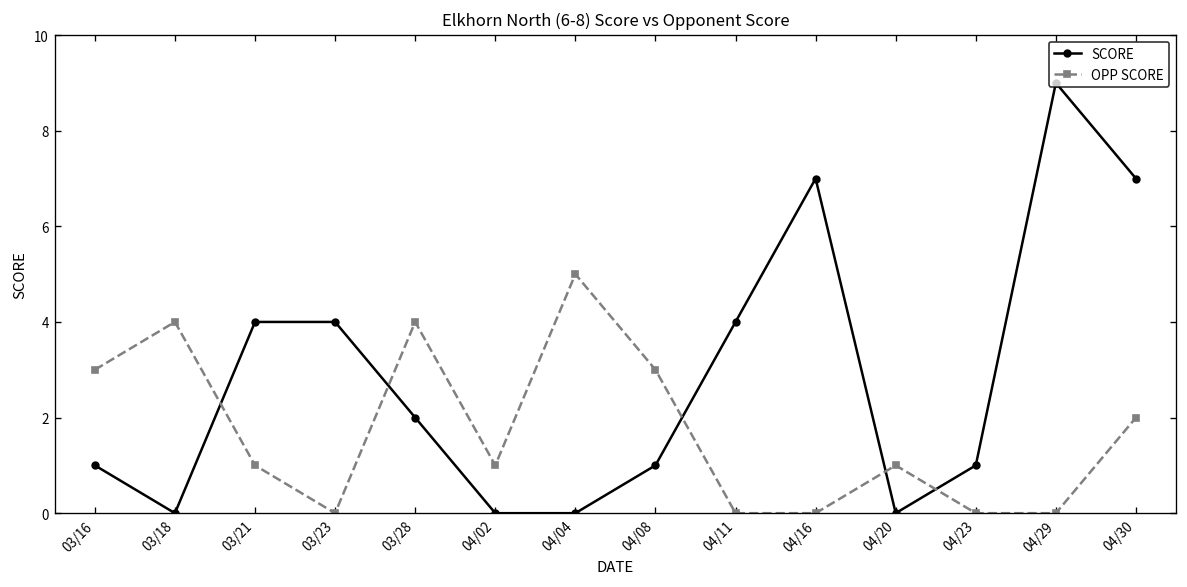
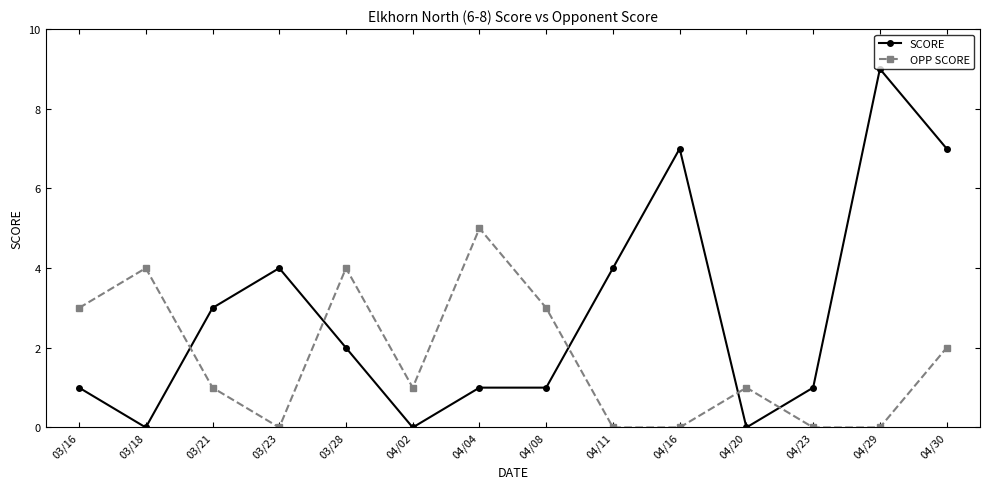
  {
    "SCORE": {
      "03/16": 1,
      "03/18": 0,
-     "03/21": 4,
+     "03/21": 3,
      "03/23": 4,
      "03/28": 2,
      "04/02": 0,
-     "04/04": 0,
+     "04/04": 1,
      "04/08": 1,
      "04/11": 4,
      "04/16": 7,
      "04/20": 0,
      "04/23": 1,
      "04/30": 7
    },
    "OPP SCORE": {
      "03/16": 3,
      "03/18": 4,
      "03/21": 1,
      "03/23": 0,
      "03/28": 4,
      "04/02": 1,
      "04/04": 5,
      "04/08": 3,
      "04/11": 0,
      "04/16": 0,
      "04/20": 1,
      "04/23": 0,
      "04/29": 0,
      "04/30": 2
    }
  }
